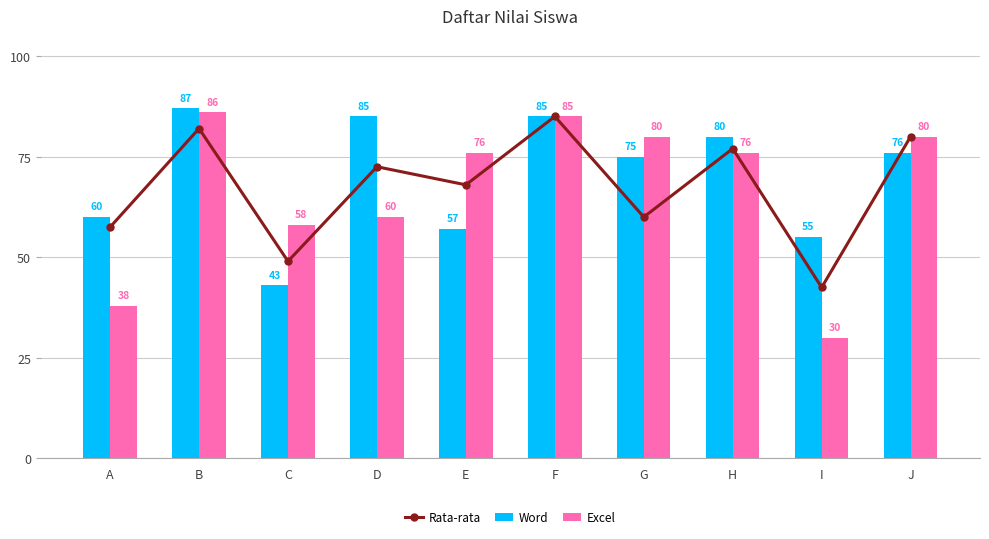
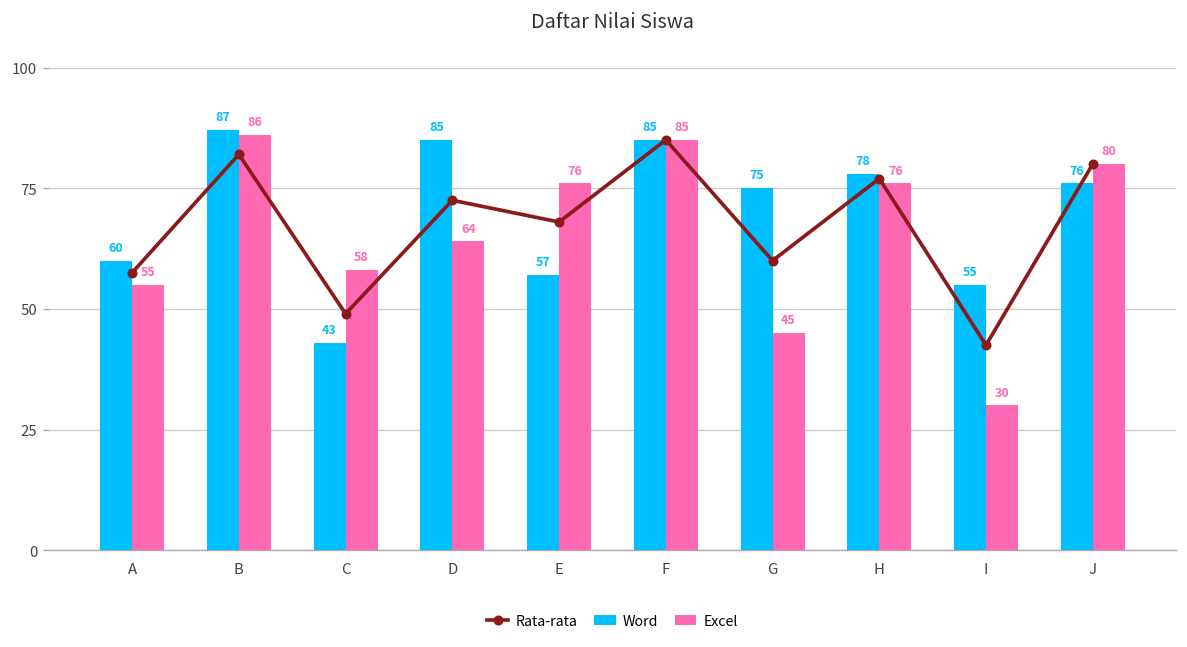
  {
    "Word": {
      "A": 60,
      "B": 87,
      "C": 43,
      "D": 85,
      "E": 57,
      "F": 85,
      "G": 75,
-     "H": 80,
+     "H": 78,
      "I": 55,
      "J": 76
    },
    "Rata-rata": {
      "A": 58,
      "B": 82,
      "C": 49,
      "D": 73,
      "E": 68,
      "G": 60,
      "H": 77,
      "I": 43
    },
    "Excel": {
-     "A": 38,
+     "A": 55,
      "B": 86,
      "C": 58,
-     "D": 60,
+     "D": 64,
      "E": 76,
      "F": 85,
-     "G": 80,
+     "G": 45,
      "H": 76,
      "I": 30,
      "J": 80
    }
  }
